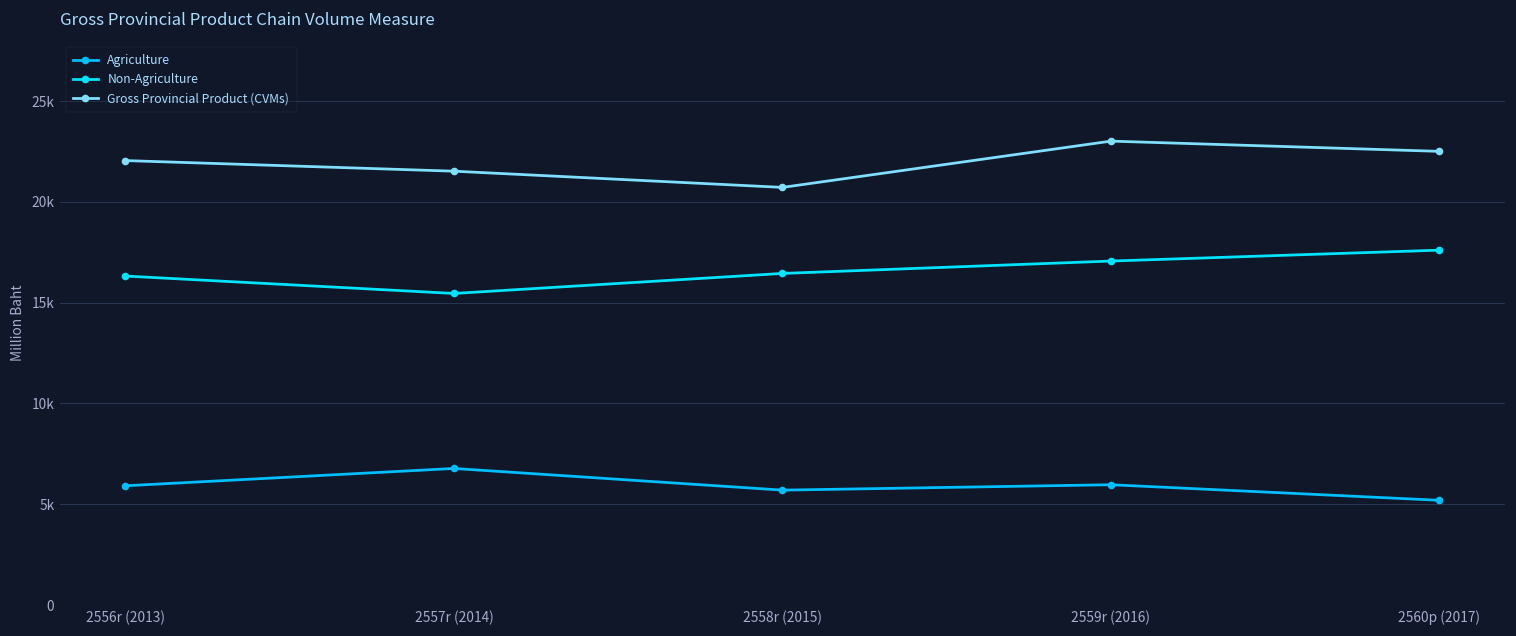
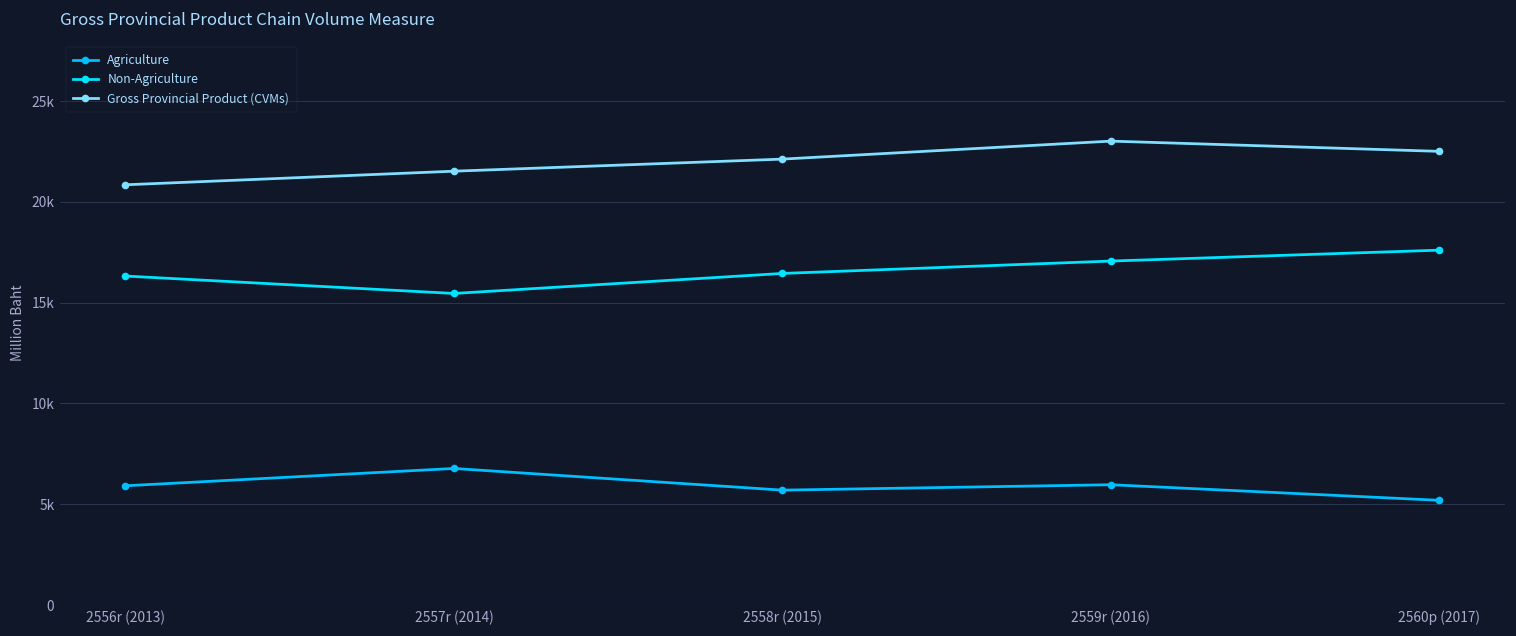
  {
    "Gross Provincial Product (CVMs)": {
-     "2556r (2013)": 22000,
+     "2556r (2013)": 20800,
      "2557r (2014)": 21500,
-     "2558r (2015)": 20700,
+     "2558r (2015)": 22100,
      "2559r (2016)": 23000,
      "2560p (2017)": 22500
    }
  }
